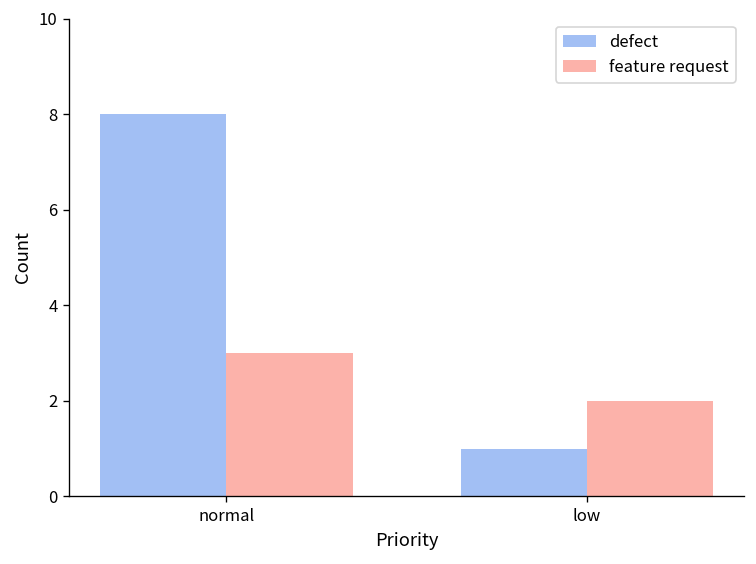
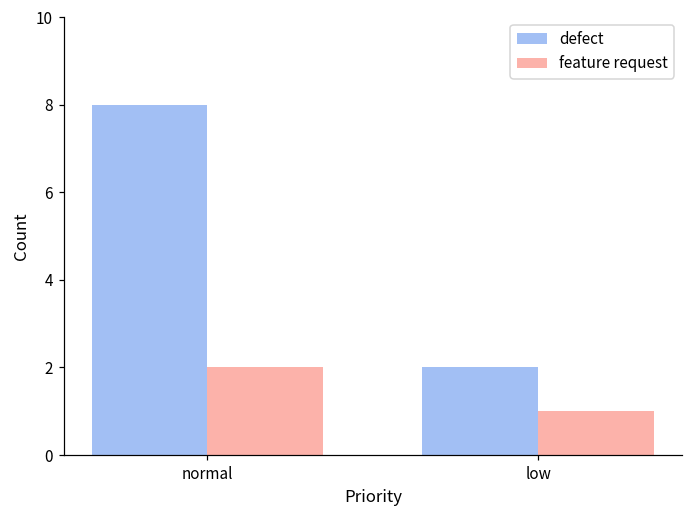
  {
    "defect": {
      "normal": 8,
-     "low": 1
+     "low": 2
    },
    "feature request": {
-     "normal": 3,
-     "low": 2
+     "normal": 2,
+     "low": 1
    }
  }
